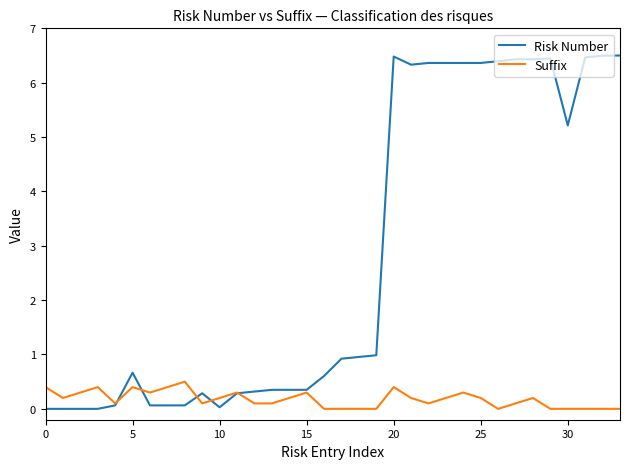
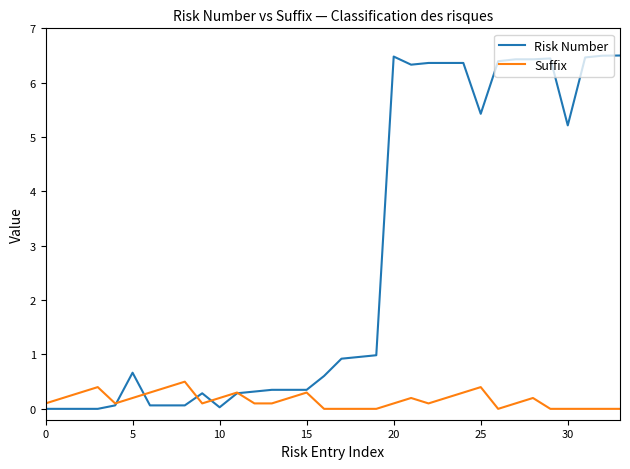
  {
    "Risk Number": {
      "0": 0.0,
      "5": 0.7,
      "10": 0.0,
      "15": 0.3,
      "20": 6.5,
-     "25": 6.4,
+     "25": 5.4,
      "30": 5.2
    },
    "Suffix": {
-     "0": 0.4,
-     "5": 0.4,
+     "0": 0.1,
+     "5": 0.2,
      "10": 0.2,
      "15": 0.3,
-     "20": 0.4,
-     "25": 0.2,
+     "20": 0.1,
+     "25": 0.4,
      "30": 0.0
    }
  }
